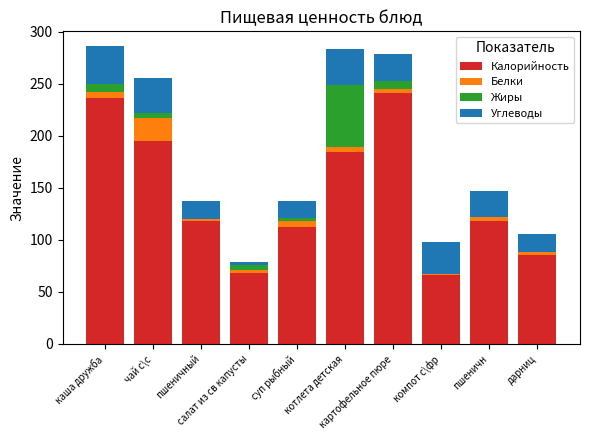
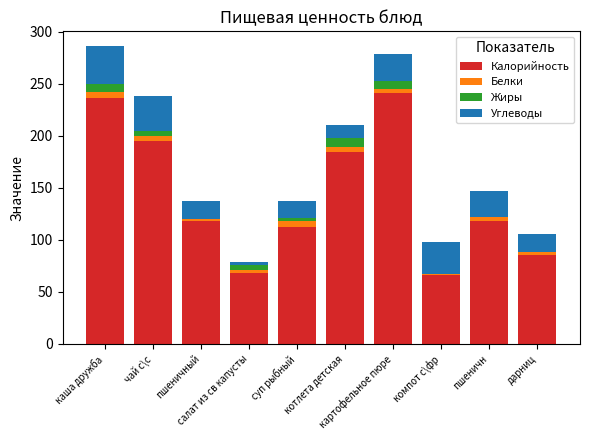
  {
    "Калорийность": {
      "каша дружба": 236,
      "чай с\\с": 195,
      "пшеничный": 118,
      "салат из св капусты": 68,
      "суп рыбный": 112,
      "котлета детская": 184,
      "картофельное пюре": 241,
      "компот с\\фр": 66,
      "пшеничн": 118,
      "дарниц": 85
    },
    "Белки": {
      "каша дружба": 6,
-     "чай с\\с": 22,
+     "чай с\\с": 5,
      "салат из св капусты": 3,
      "суп рыбный": 6,
      "котлета детская": 5,
      "картофельное пюре": 4,
      "пшеничн": 4,
      "дарниц": 3
    },
    "Жиры": {
      "каша дружба": 8,
      "чай с\\с": 5,
      "пшеничный": 0,
      "салат из св капусты": 5,
      "суп рыбный": 3,
-     "котлета детская": 60,
+     "котлета детская": 9,
      "картофельное пюре": 8,
      "компот с\\фр": 0,
      "пшеничн": 0,
      "дарниц": 0
    },
    "Углеводы": {
      "каша дружба": 36,
      "чай с\\с": 33,
      "пшеничный": 17,
      "салат из св капусты": 3,
      "суп рыбный": 16,
-     "котлета детская": 34,
+     "котлета детская": 12,
      "картофельное пюре": 26,
      "компот с\\фр": 31,
      "пшеничн": 25,
      "дарниц": 18
    }
  }
